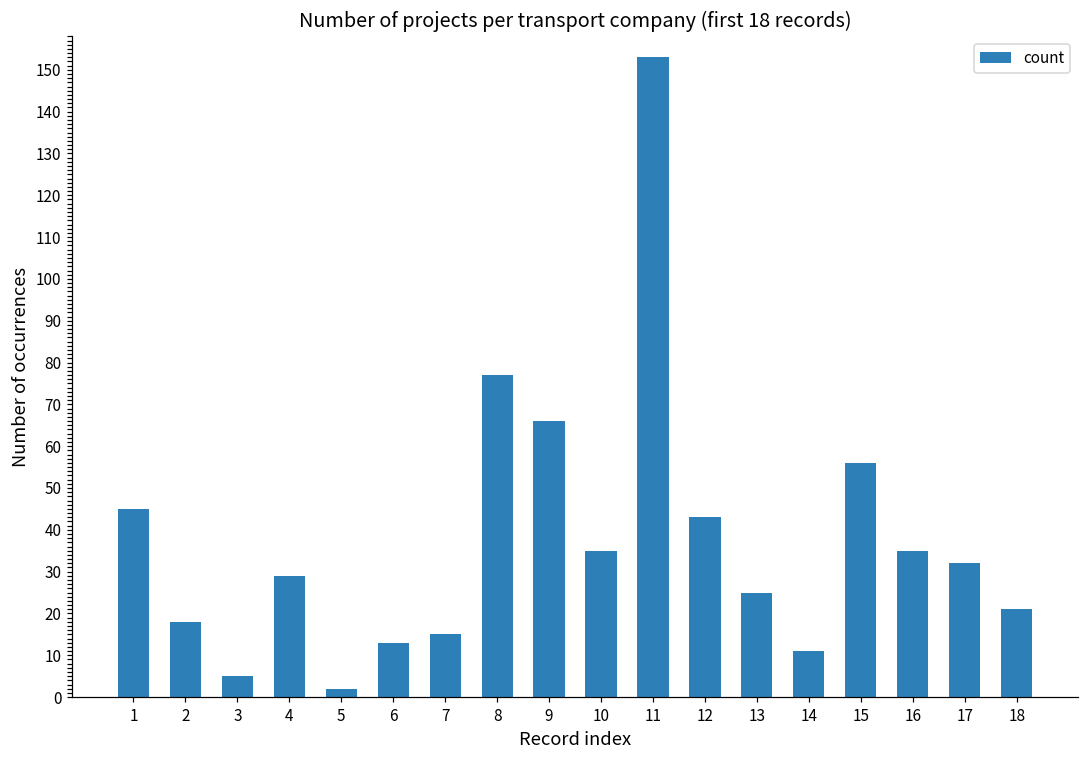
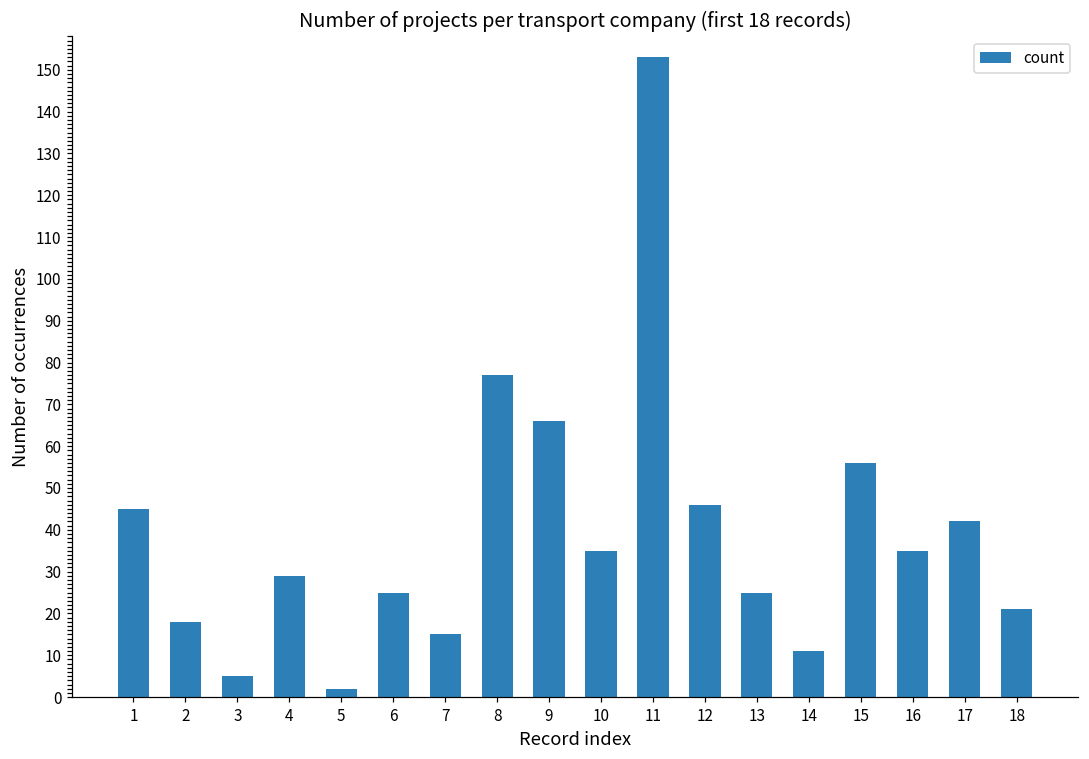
  {
    "1": 45,
    "2": 18,
    "3": 5,
    "4": 29,
    "5": 2,
-   "6": 13,
+   "6": 25,
    "7": 15,
    "8": 77,
    "9": 66,
    "10": 35,
    "11": 153,
-   "12": 43,
+   "12": 46,
    "13": 25,
    "14": 11,
    "15": 56,
    "16": 35,
-   "17": 32,
+   "17": 42,
    "18": 21
  }
